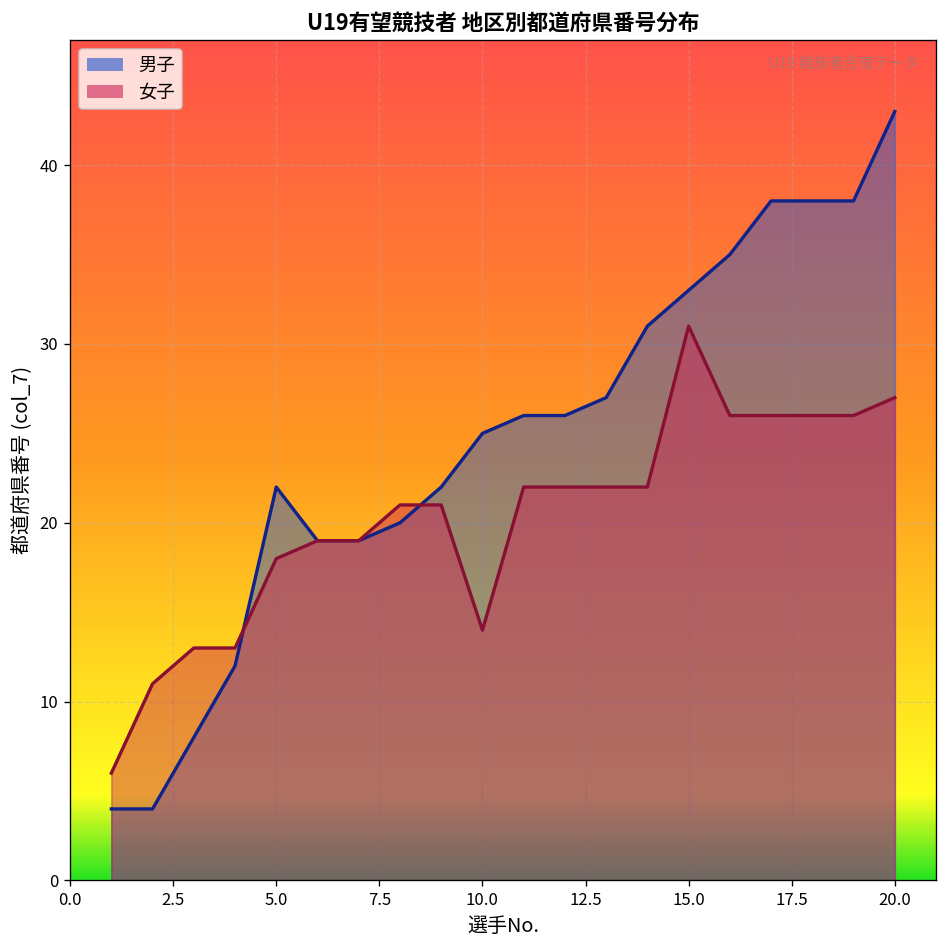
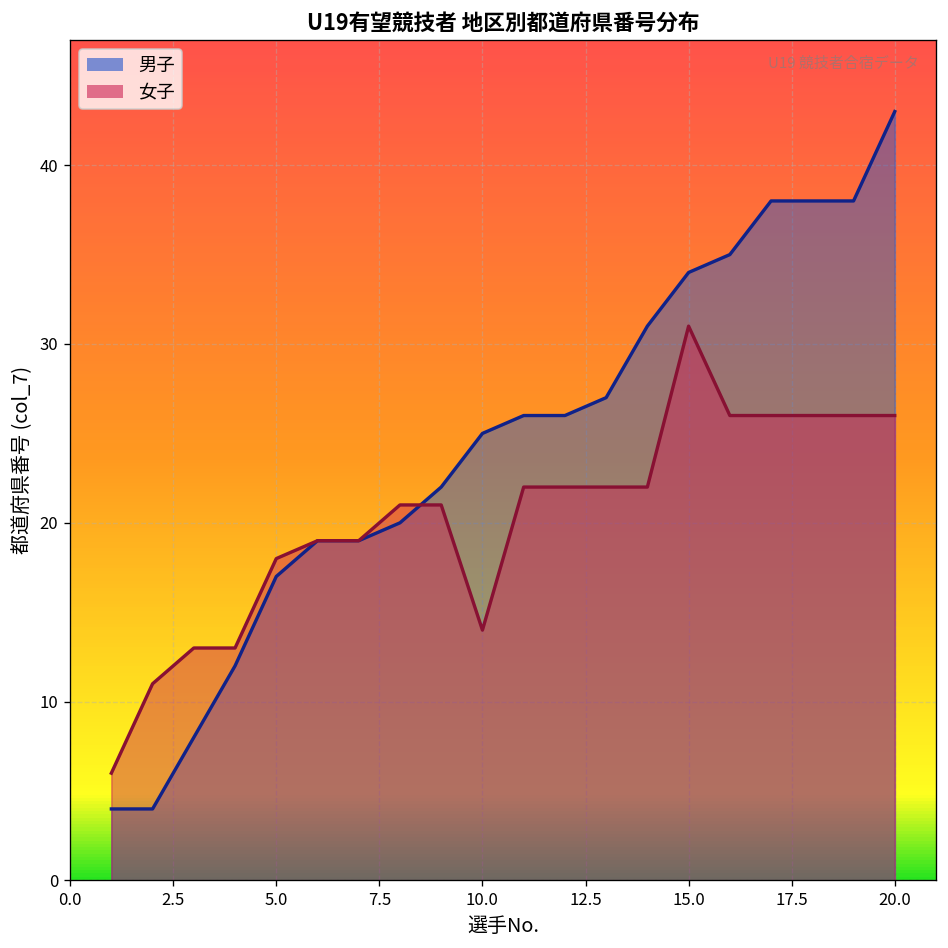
  {
    "男子": {
-     "5.0": 22,
+     "5.0": 17,
      "10.0": 25,
-     "15.0": 33,
+     "15.0": 34,
      "20.0": 43
    },
    "女子": {
      "5.0": 18,
      "10.0": 14,
      "15.0": 31,
-     "20.0": 27
+     "20.0": 26
    }
  }
